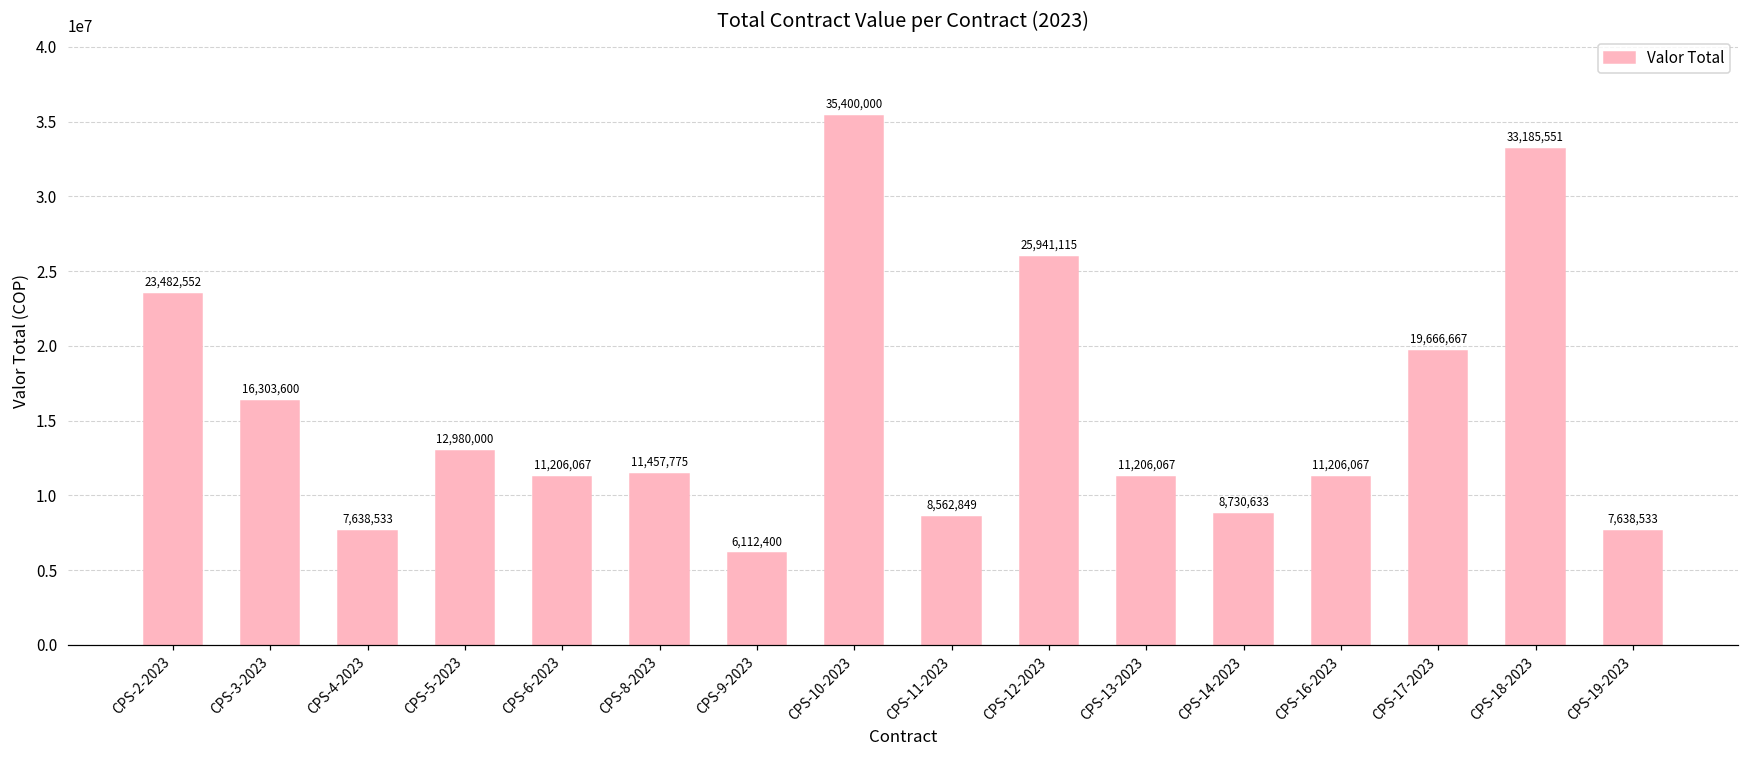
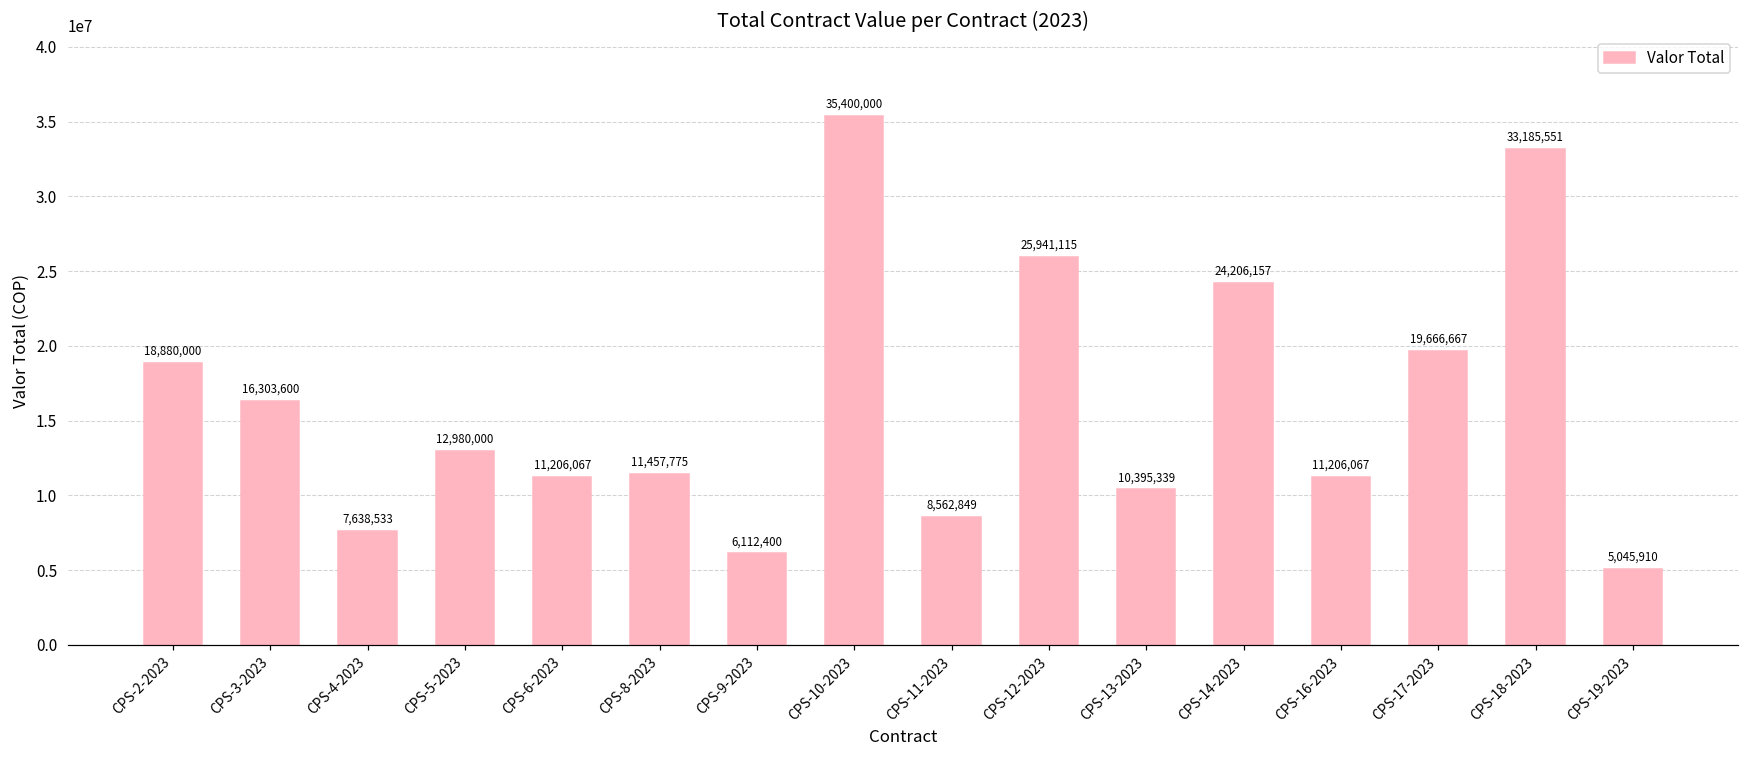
  {
-   "CPS-2-2023": "23,482,552",
+   "CPS-2-2023": "18,880,000",
    "CPS-3-2023": "16,303,600",
    "CPS-4-2023": "7,638,533",
    "CPS-5-2023": "12,980,000",
    "CPS-6-2023": "11,206,067",
    "CPS-8-2023": "11,457,775",
    "CPS-9-2023": "6,112,400",
    "CPS-10-2023": "35,400,000",
    "CPS-11-2023": "8,562,849",
    "CPS-12-2023": "25,941,115",
-   "CPS-13-2023": "11,206,067",
-   "CPS-14-2023": "8,730,633",
+   "CPS-13-2023": "10,395,339",
+   "CPS-14-2023": "24,206,157",
    "CPS-16-2023": "11,206,067",
    "CPS-17-2023": "19,666,667",
    "CPS-18-2023": "33,185,551",
-   "CPS-19-2023": "7,638,533"
+   "CPS-19-2023": "5,045,910"
  }
